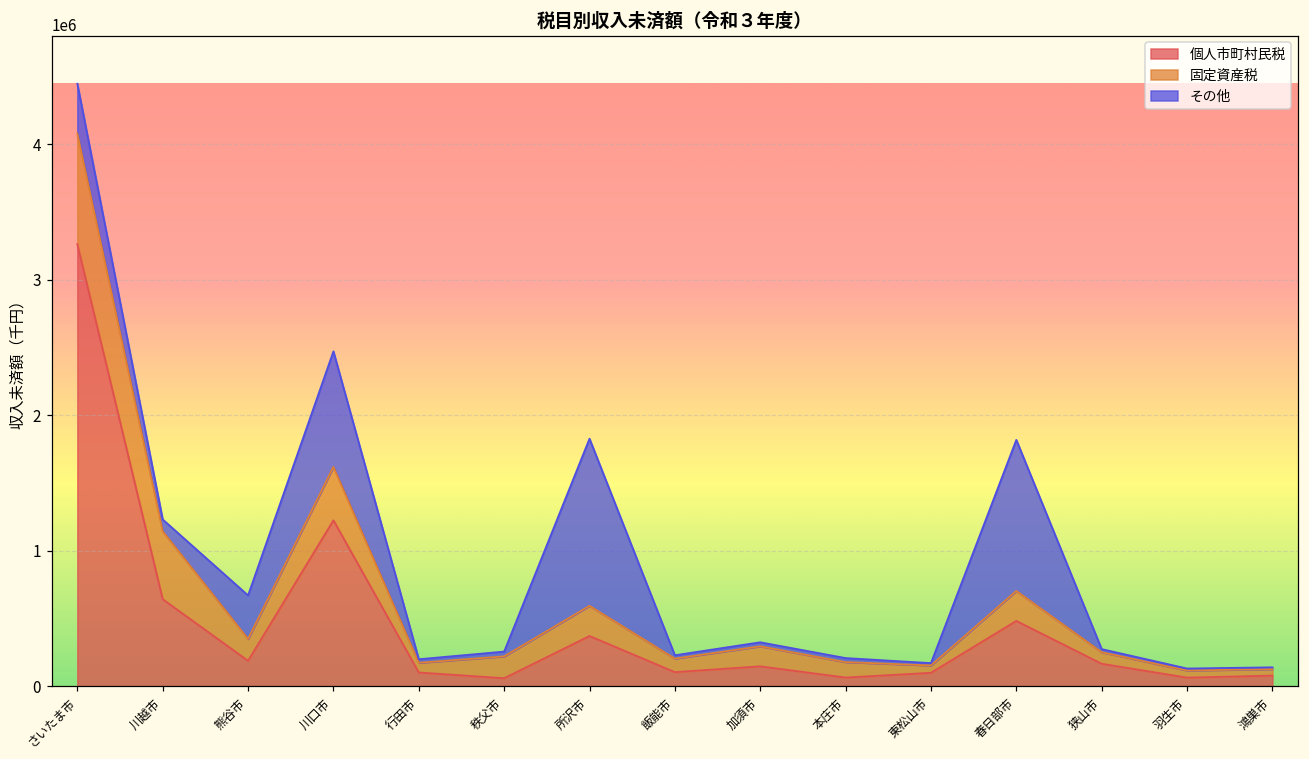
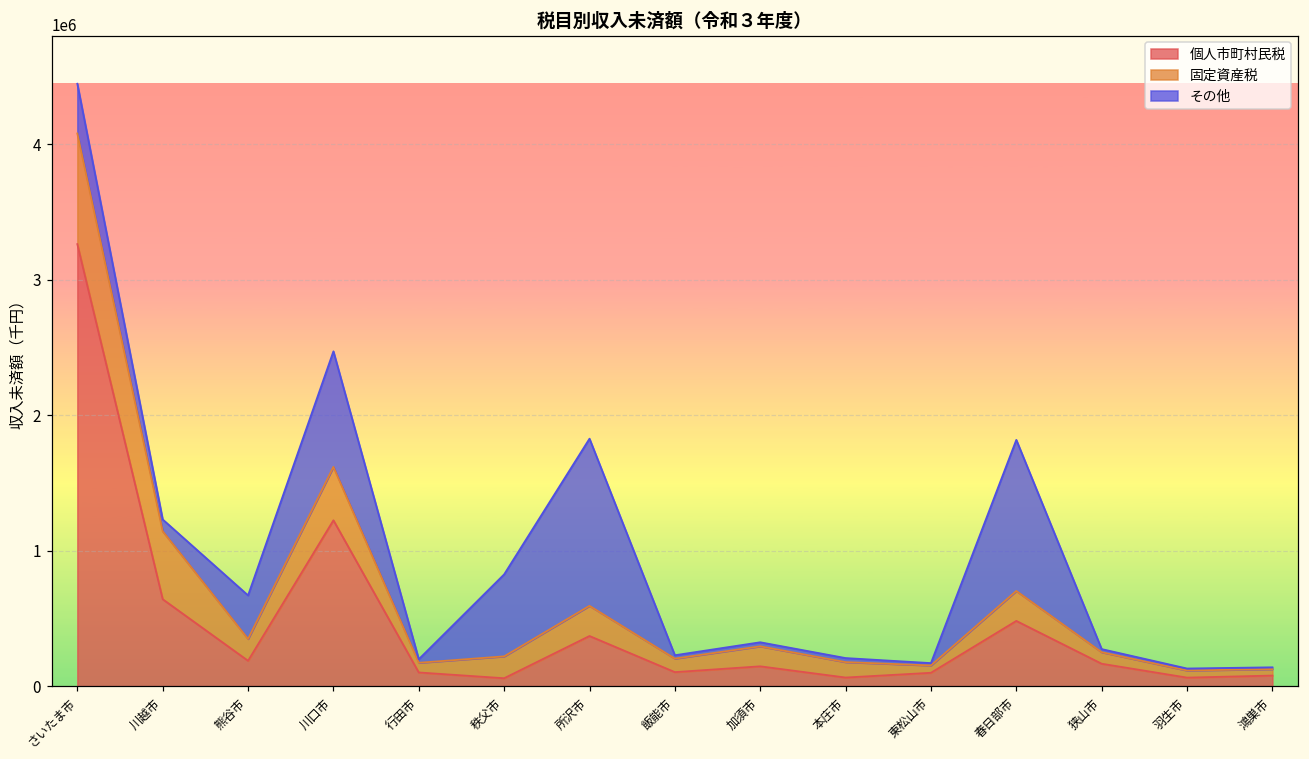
  {
    "その他": {
      "さいたま市": 370000,
      "川越市": 90000,
      "熊谷市": 320000,
      "川口市": 850000,
      "行田市": 30000,
-     "秩父市": 40000,
+     "秩父市": 610000,
      "所沢市": 1230000,
      "飯能市": 20000,
      "加須市": 30000,
      "本庄市": 30000,
      "春日部市": 1120000,
      "狭山市": 20000
    }
  }
